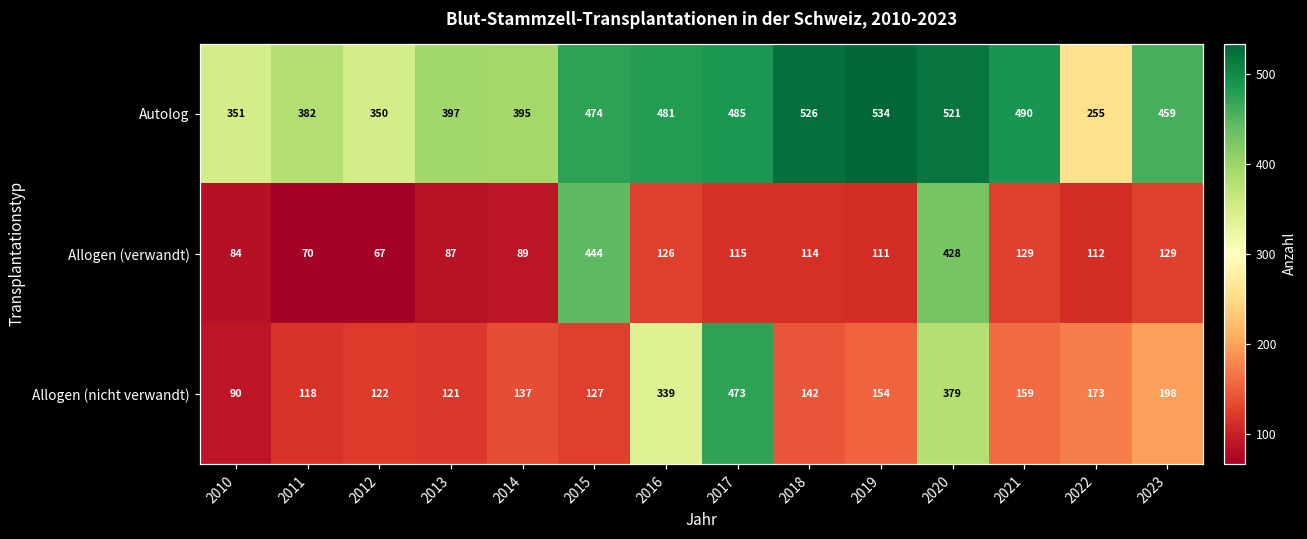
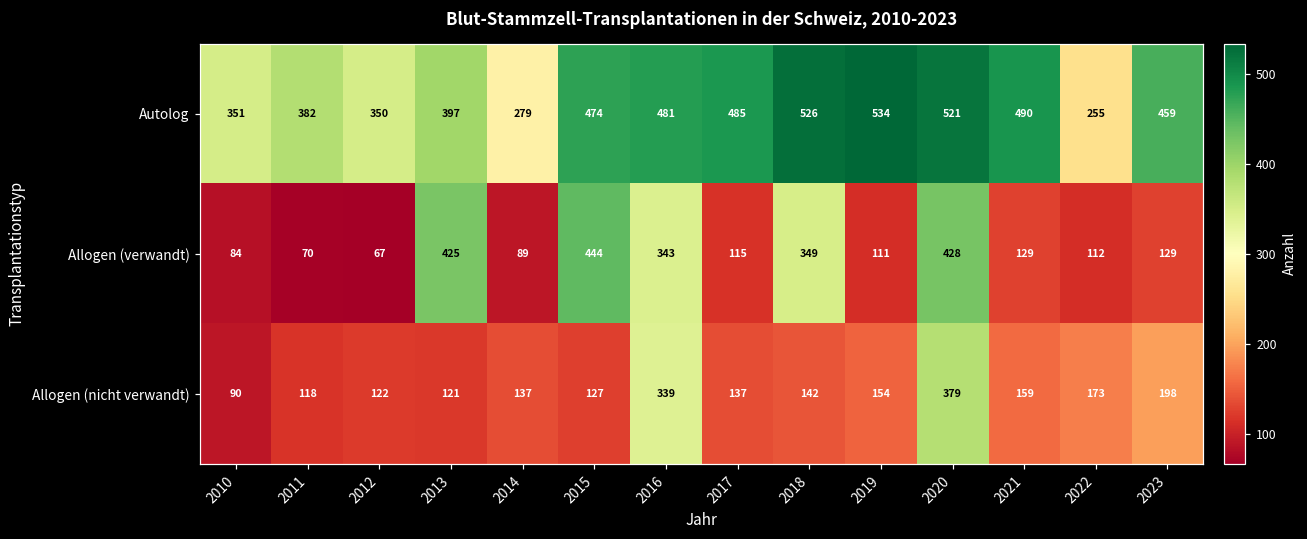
  {
    "Autolog": {
      "2010": 351,
      "2011": 382,
      "2012": 350,
      "2013": 397,
-     "2014": 395,
+     "2014": 279,
      "2015": 474,
      "2016": 481,
      "2017": 485,
      "2018": 526,
      "2019": 534,
      "2020": 521,
      "2021": 490,
      "2022": 255,
      "2023": 459
    },
    "Allogen (verwandt)": {
      "2010": 84,
      "2011": 70,
      "2012": 67,
-     "2013": 87,
+     "2013": 425,
      "2014": 89,
      "2015": 444,
-     "2016": 126,
+     "2016": 343,
      "2017": 115,
-     "2018": 114,
+     "2018": 349,
      "2019": 111,
      "2020": 428,
      "2021": 129,
      "2022": 112,
      "2023": 129
    },
    "Allogen (nicht verwandt)": {
      "2010": 90,
      "2011": 118,
      "2012": 122,
      "2013": 121,
      "2014": 137,
      "2015": 127,
      "2016": 339,
-     "2017": 473,
+     "2017": 137,
      "2018": 142,
      "2019": 154,
      "2020": 379,
      "2021": 159,
      "2022": 173,
      "2023": 198
    }
  }
